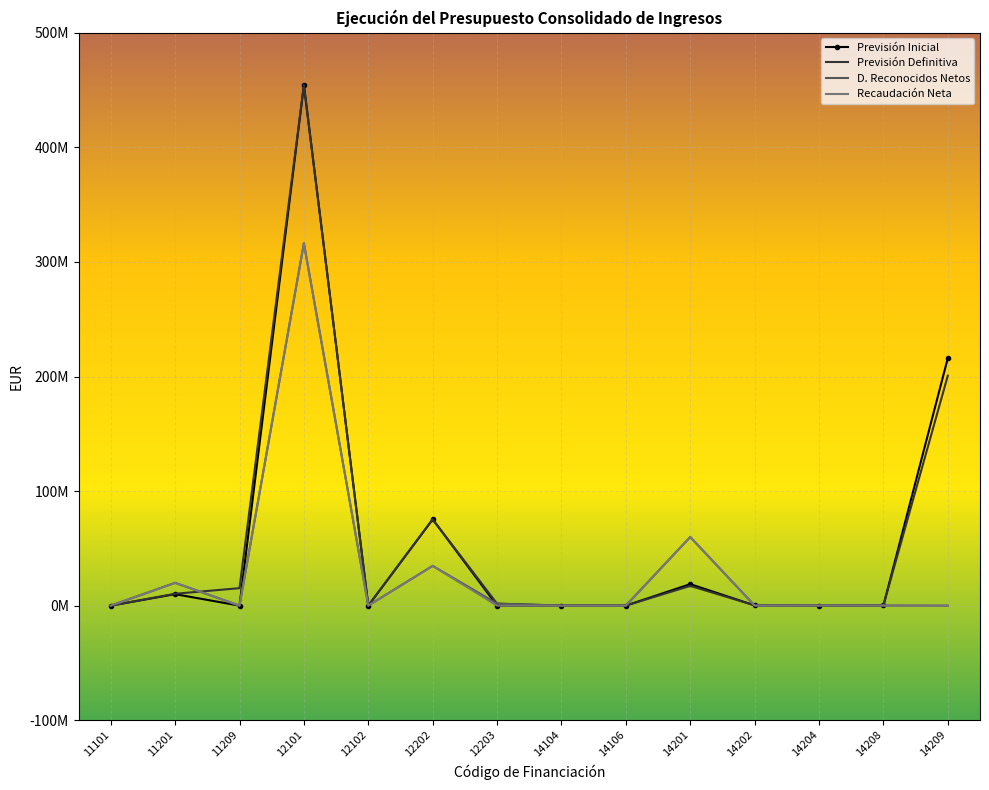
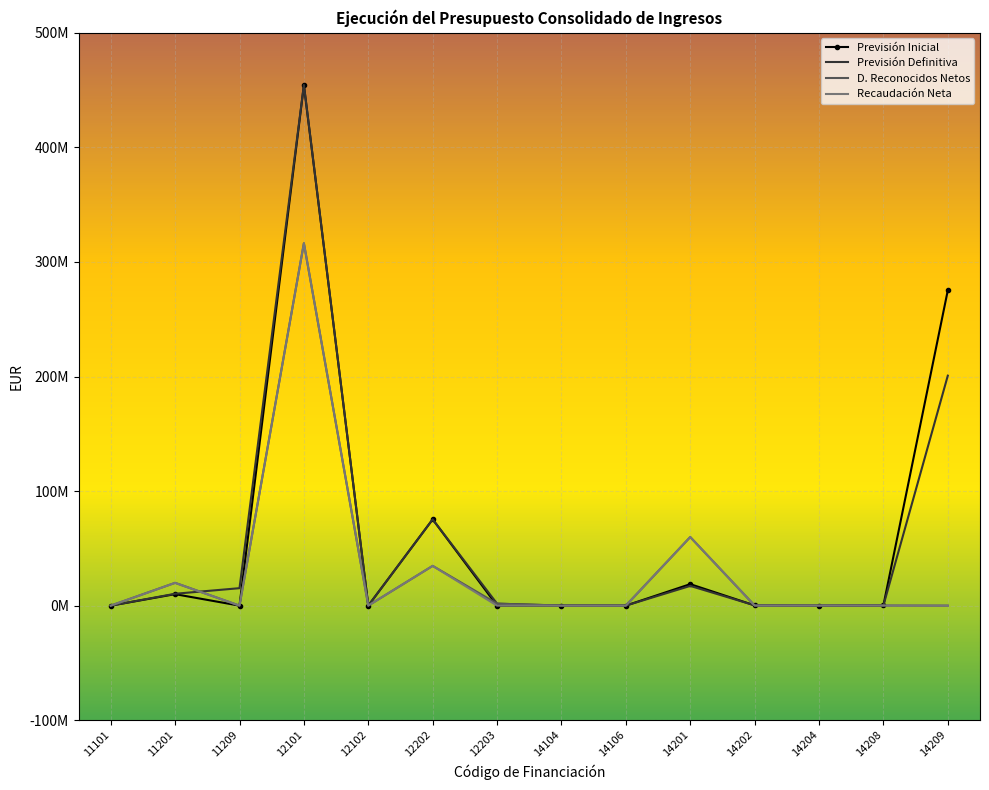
  {
    "Previsión Inicial": {
-     "14209": 216000000
+     "14209": 275000000
    }
  }
